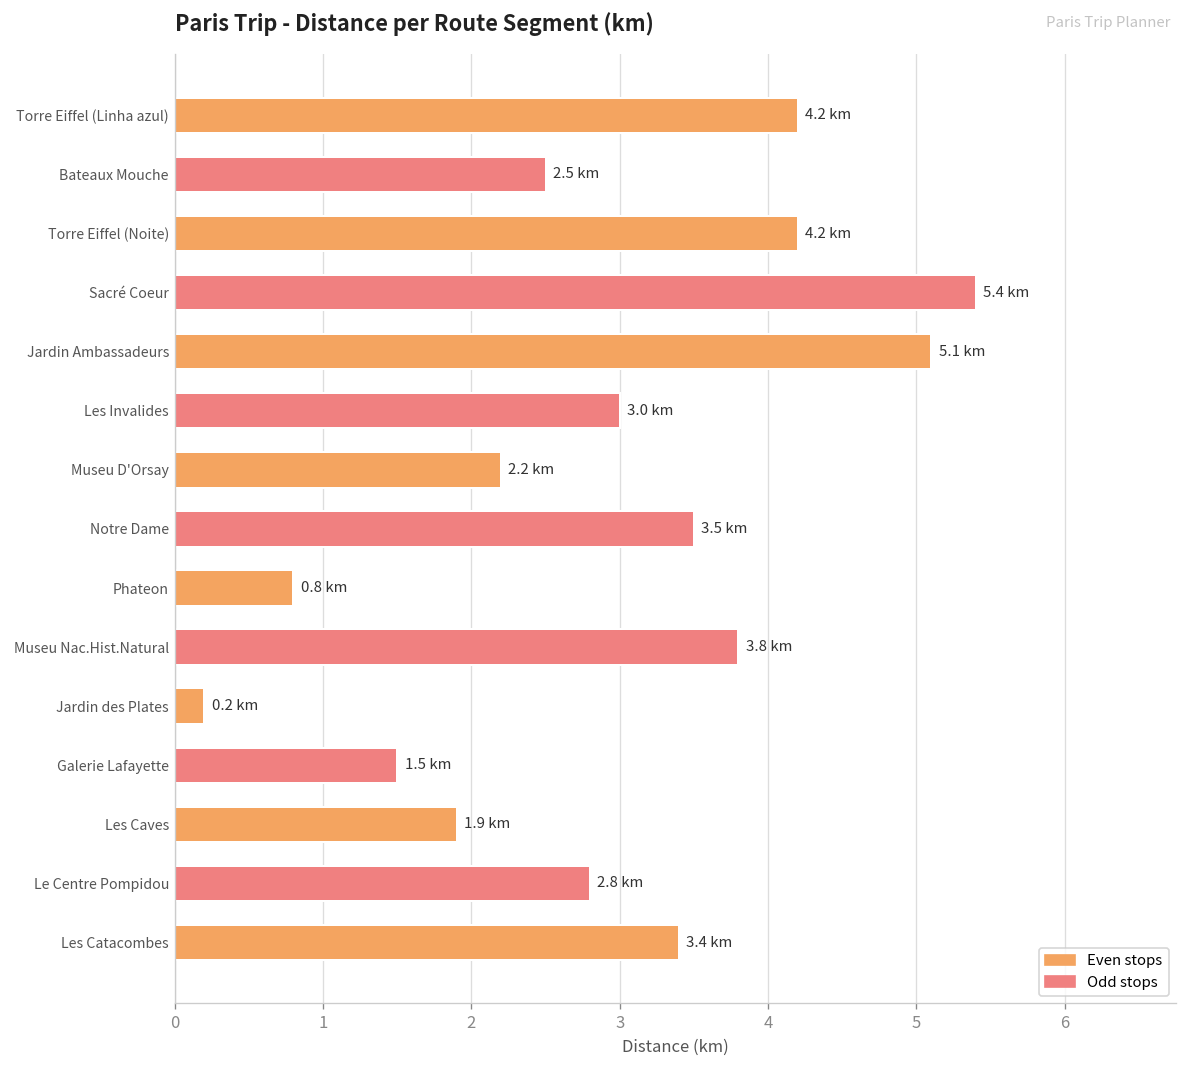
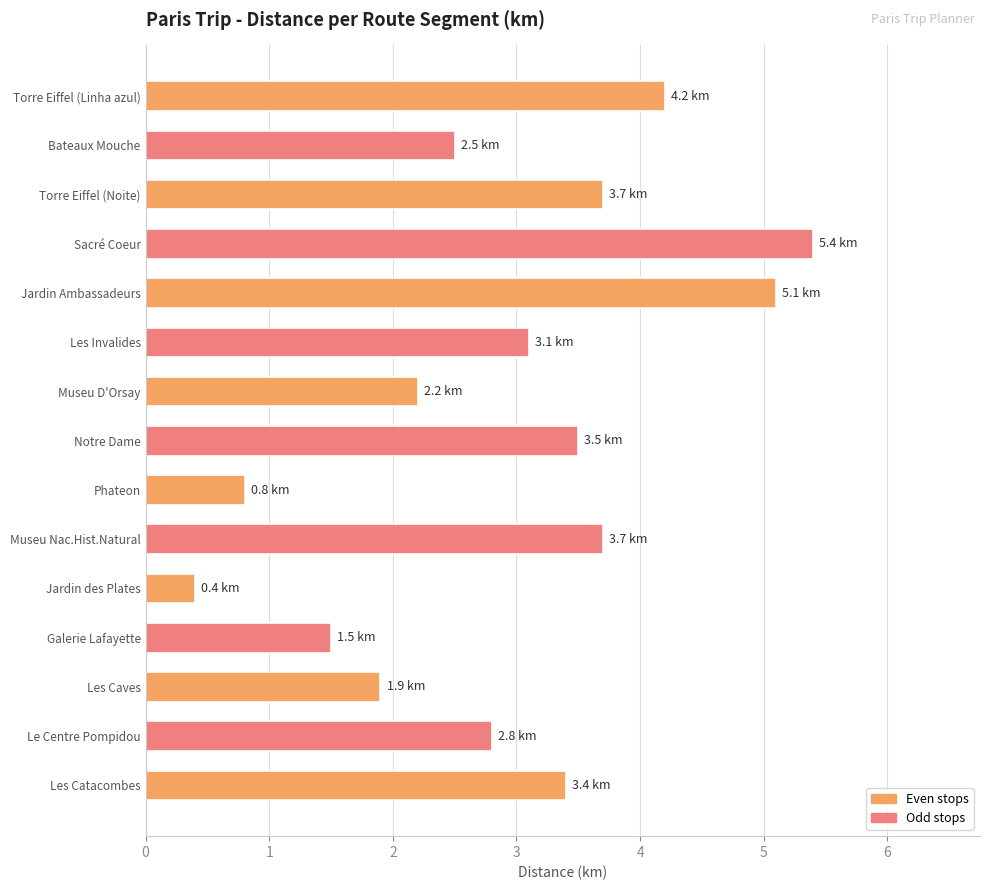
  {
    "Torre Eiffel (Linha azul)": 4.2,
    "Bateaux Mouche": 2.5,
-   "Torre Eiffel (Noite)": 4.2,
+   "Torre Eiffel (Noite)": 3.7,
    "Sacré Coeur": 5.4,
    "Jardin Ambassadeurs": 5.1,
-   "Les Invalides": 3.0,
+   "Les Invalides": 3.1,
    "Museu D'Orsay": 2.2,
    "Notre Dame": 3.5,
    "Phateon": 0.8,
-   "Museu Nac.Hist.Natural": 3.8,
-   "Jardin des Plates": 0.2,
+   "Museu Nac.Hist.Natural": 3.7,
+   "Jardin des Plates": 0.4,
    "Galerie Lafayette": 1.5,
    "Les Caves": 1.9,
    "Le Centre Pompidou": 2.8,
    "Les Catacombes": 3.4
  }
